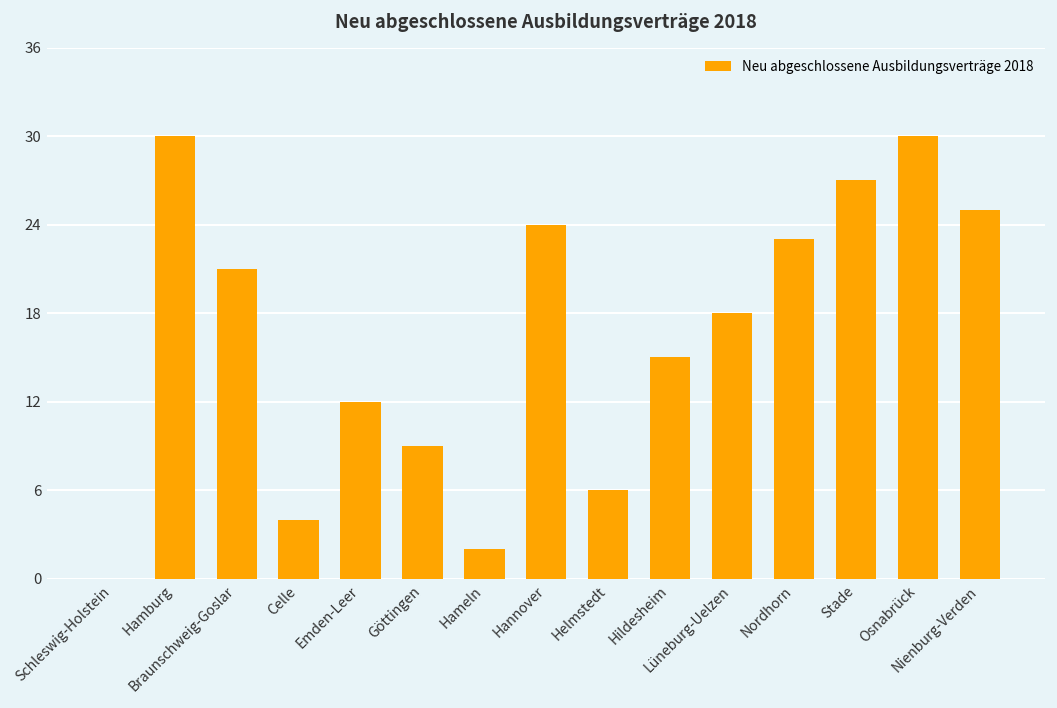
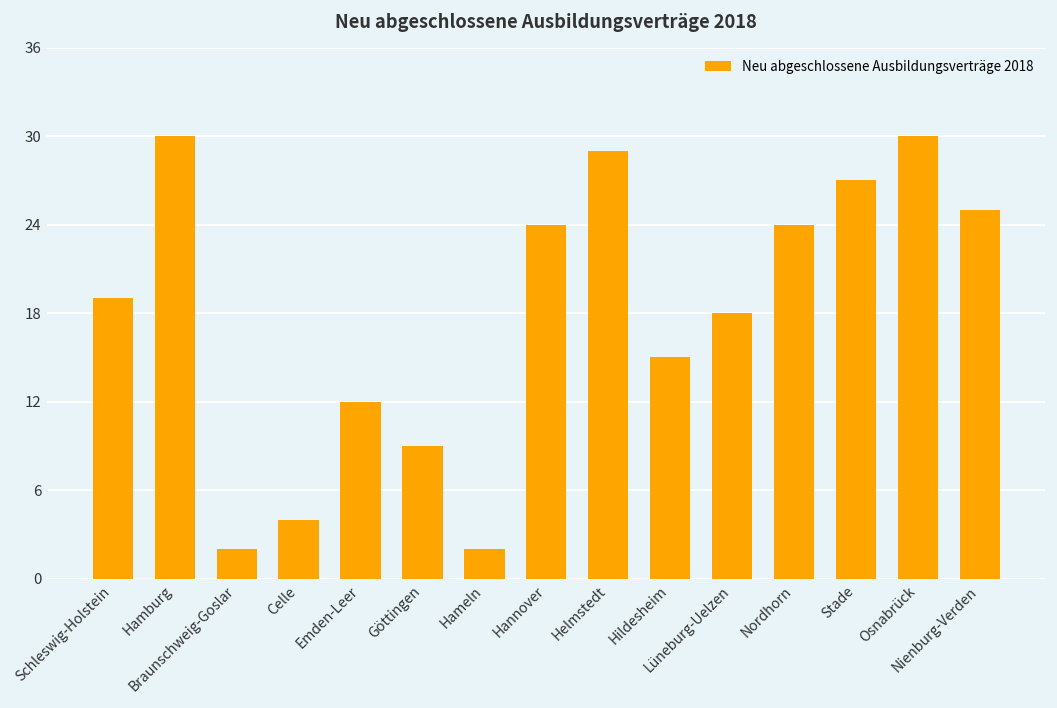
  {
-   "Schleswig-Holstein": 0,
+   "Schleswig-Holstein": 19,
    "Hamburg": 30,
-   "Braunschweig-Goslar": 21,
+   "Braunschweig-Goslar": 2,
    "Celle": 4,
    "Emden-Leer": 12,
    "Göttingen": 9,
    "Hameln": 2,
    "Hannover": 24,
-   "Helmstedt": 6,
+   "Helmstedt": 29,
    "Hildesheim": 15,
    "Lüneburg-Uelzen": 18,
-   "Nordhorn": 23,
+   "Nordhorn": 24,
    "Stade": 27,
    "Osnabrück": 30,
    "Nienburg-Verden": 25
  }
